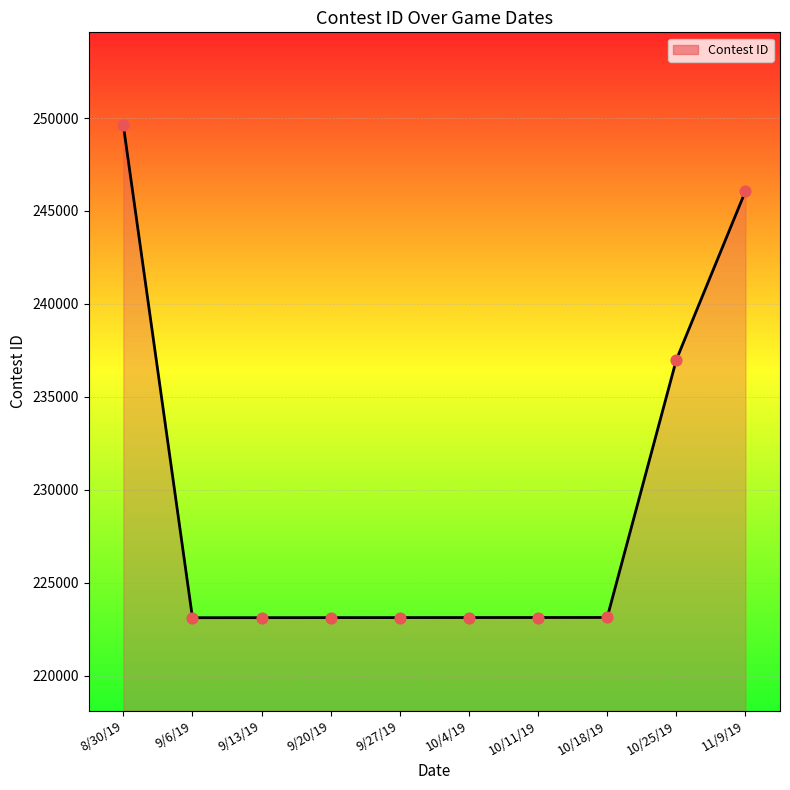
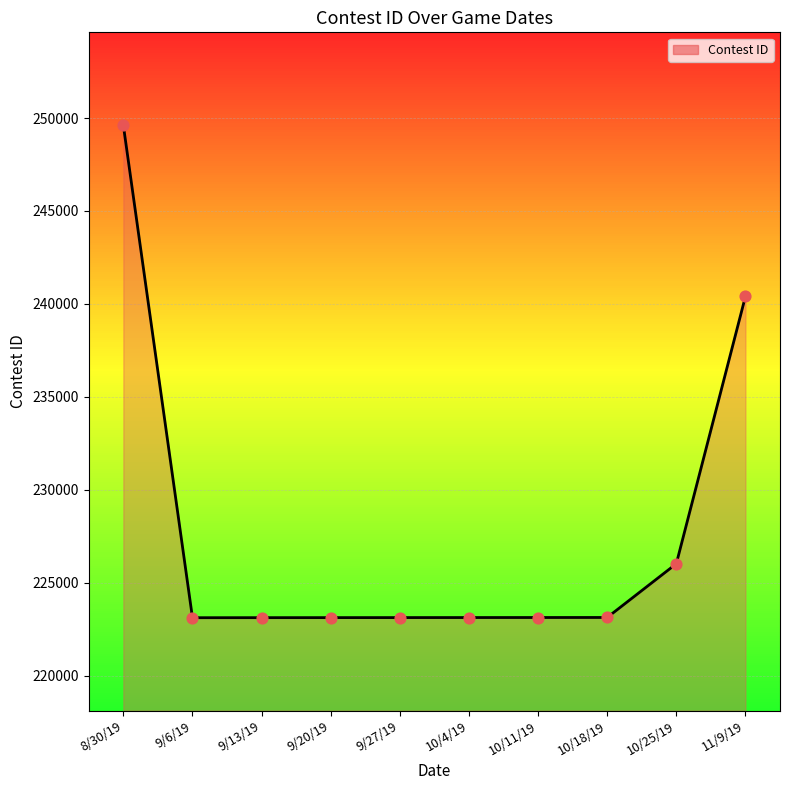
  {
    "8/30/19": 249600,
    "9/6/19": 223100,
    "9/13/19": 223100,
    "9/20/19": 223100,
    "9/27/19": 223100,
    "10/4/19": 223100,
    "10/11/19": 223100,
    "10/18/19": 223100,
-   "10/25/19": 237000,
-   "11/9/19": 246100
+   "10/25/19": 226000,
+   "11/9/19": 240400
  }
